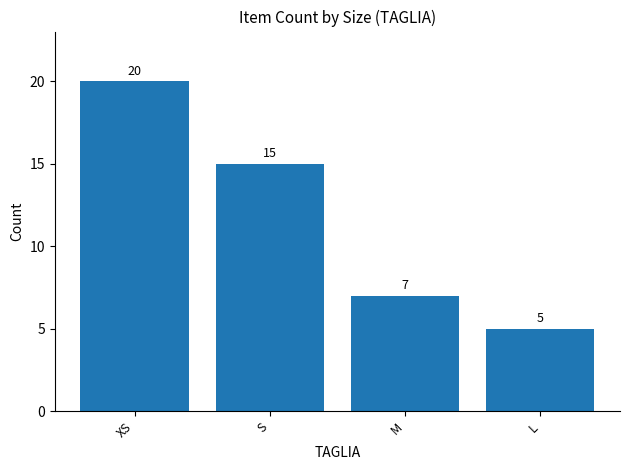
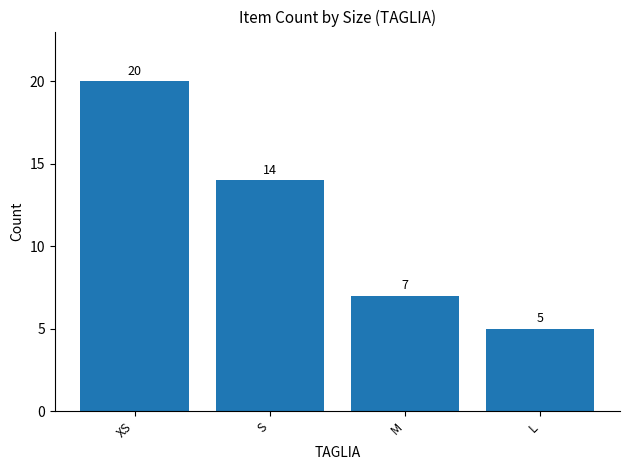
  {
    "XS": 20,
-   "S": 15,
+   "S": 14,
    "M": 7,
    "L": 5
  }
